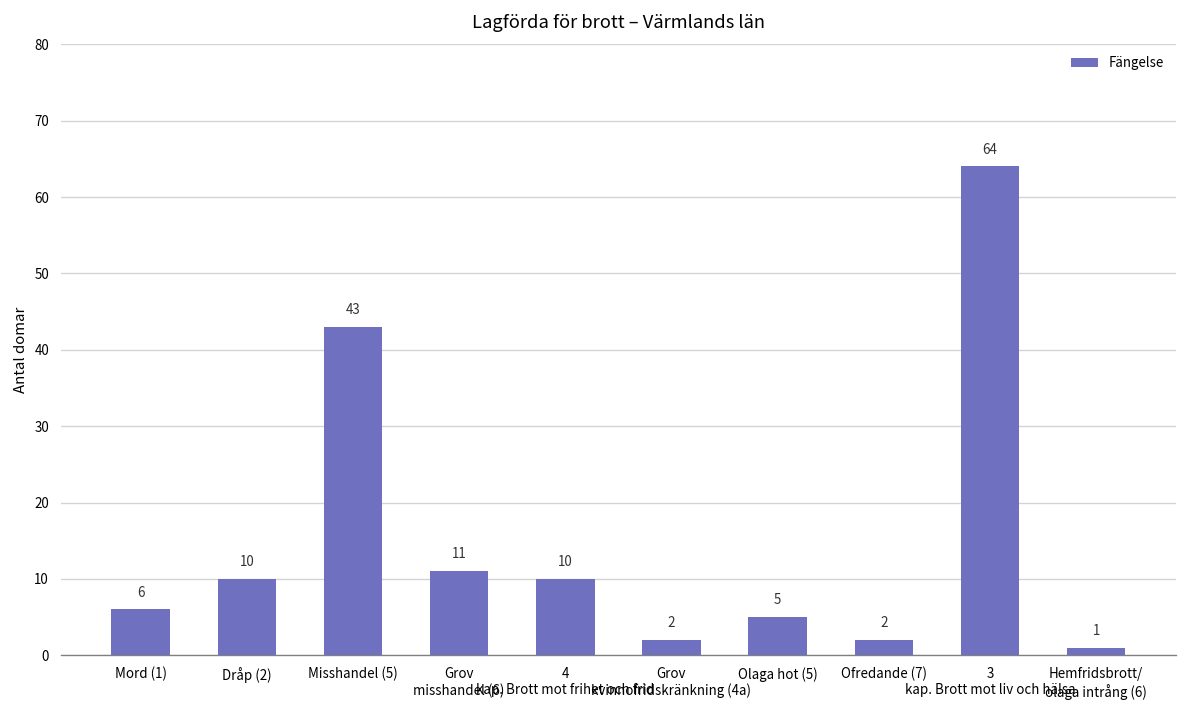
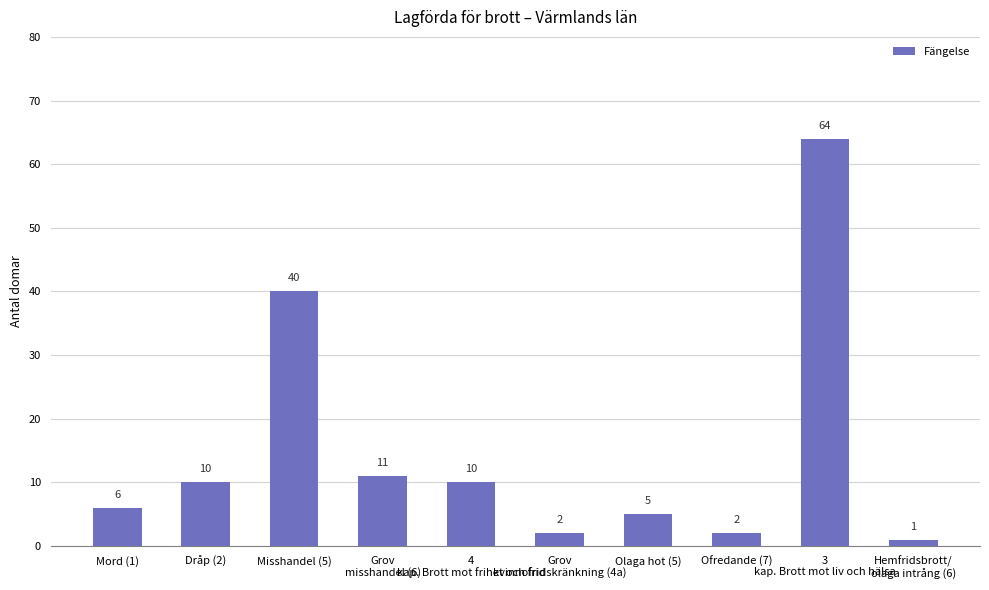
  {
    "Mord (1)": 6,
    "Dråp (2)": 10,
-   "Misshandel (5)": 43
+   "Misshandel (5)": 40
  }
